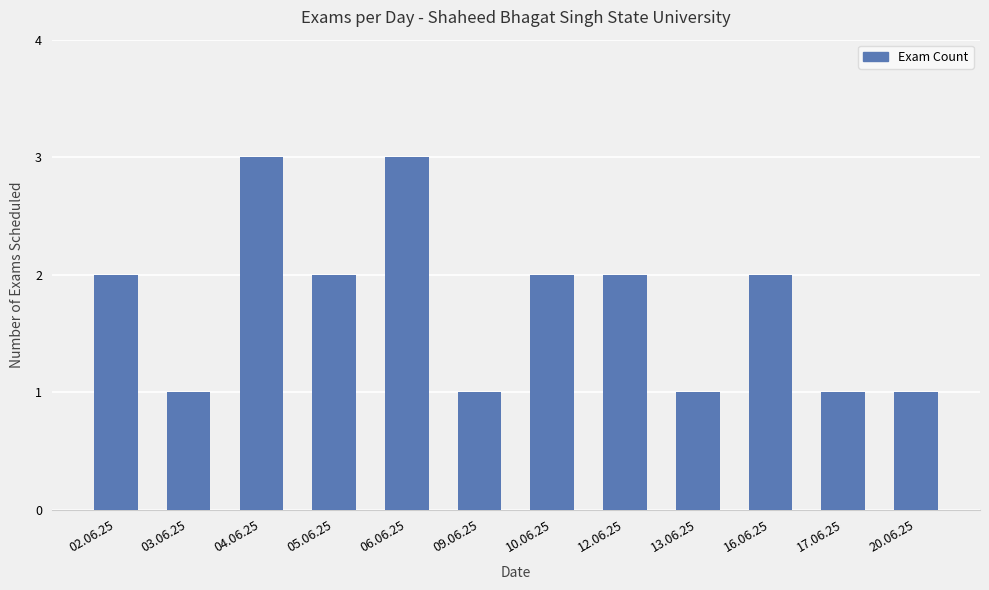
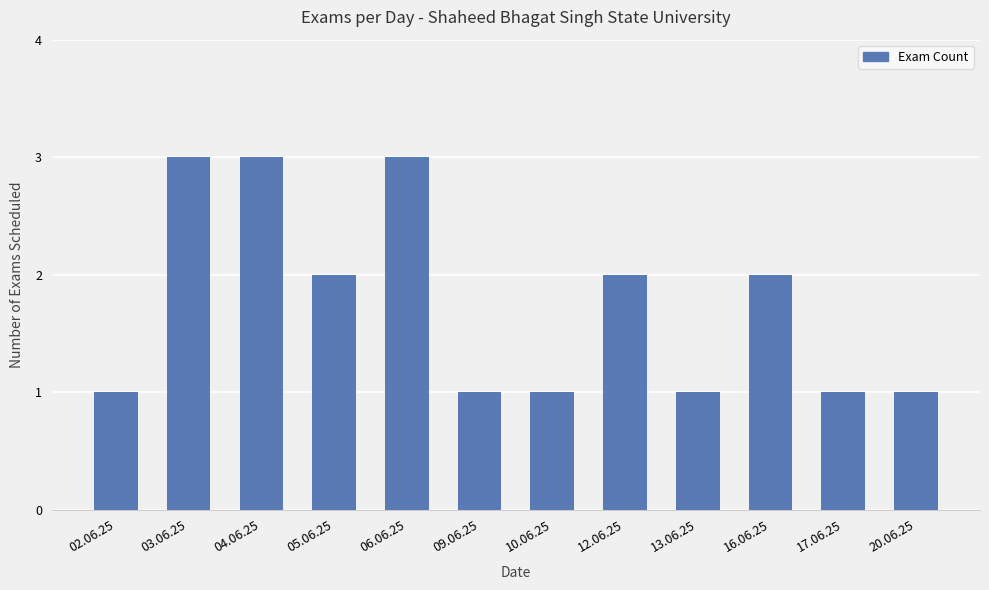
  {
-   "02.06.25": 2,
-   "03.06.25": 1,
+   "02.06.25": 1,
+   "03.06.25": 3,
    "04.06.25": 3,
    "05.06.25": 2,
    "06.06.25": 3,
    "09.06.25": 1,
-   "10.06.25": 2,
+   "10.06.25": 1,
    "12.06.25": 2,
    "13.06.25": 1,
    "16.06.25": 2,
    "17.06.25": 1,
    "20.06.25": 1
  }
